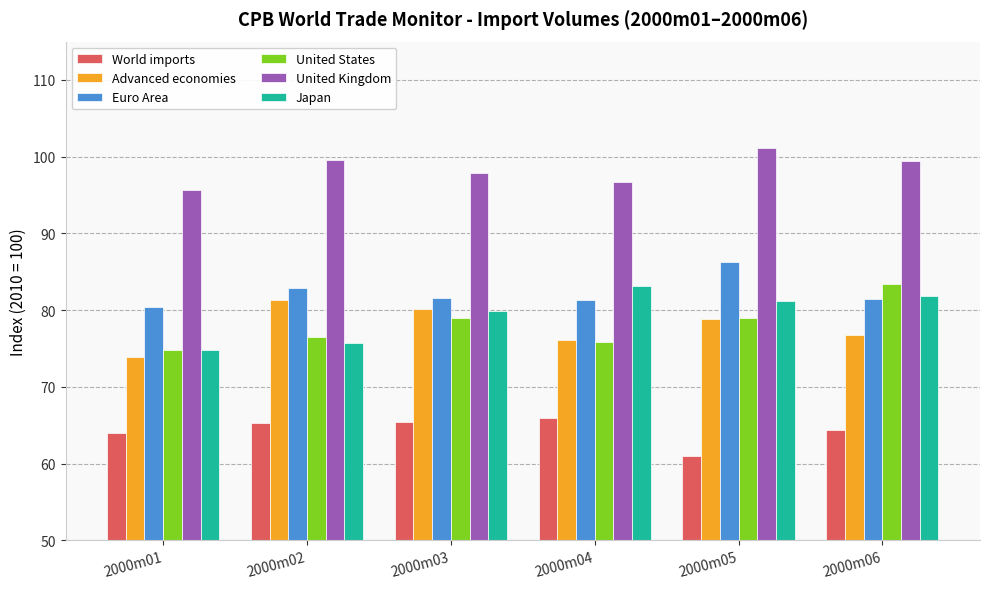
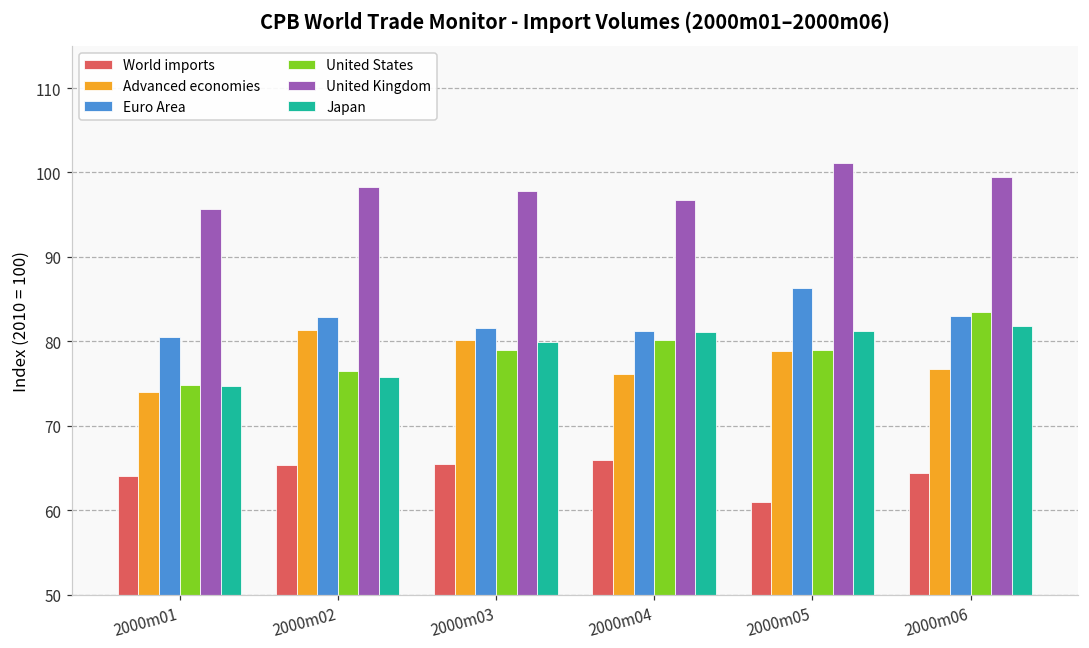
  {
    "World imports": {
      "2000m01": 64,
      "2000m02": 65,
      "2000m03": 65,
      "2000m04": 66,
      "2000m05": 61,
      "2000m06": 64
    },
    "Advanced economies": {
      "2000m01": 74,
      "2000m02": 81,
      "2000m03": 80,
      "2000m04": 76,
      "2000m05": 79,
      "2000m06": 77
    },
    "Euro Area": {
      "2000m01": 80,
      "2000m02": 83,
      "2000m03": 82,
      "2000m04": 81,
      "2000m05": 86,
-     "2000m06": 81
+     "2000m06": 83
    },
    "United States": {
      "2000m01": 75,
      "2000m02": 76,
      "2000m03": 79,
-     "2000m04": 76,
+     "2000m04": 80,
      "2000m05": 79,
      "2000m06": 83
    },
    "United Kingdom": {
      "2000m01": 96,
-     "2000m02": 100,
+     "2000m02": 98,
      "2000m03": 98,
      "2000m04": 97,
      "2000m05": 101,
      "2000m06": 99
    },
    "Japan": {
      "2000m01": 75,
      "2000m02": 76,
      "2000m03": 80,
-     "2000m04": 83,
+     "2000m04": 81,
      "2000m05": 81,
      "2000m06": 82
    }
  }
